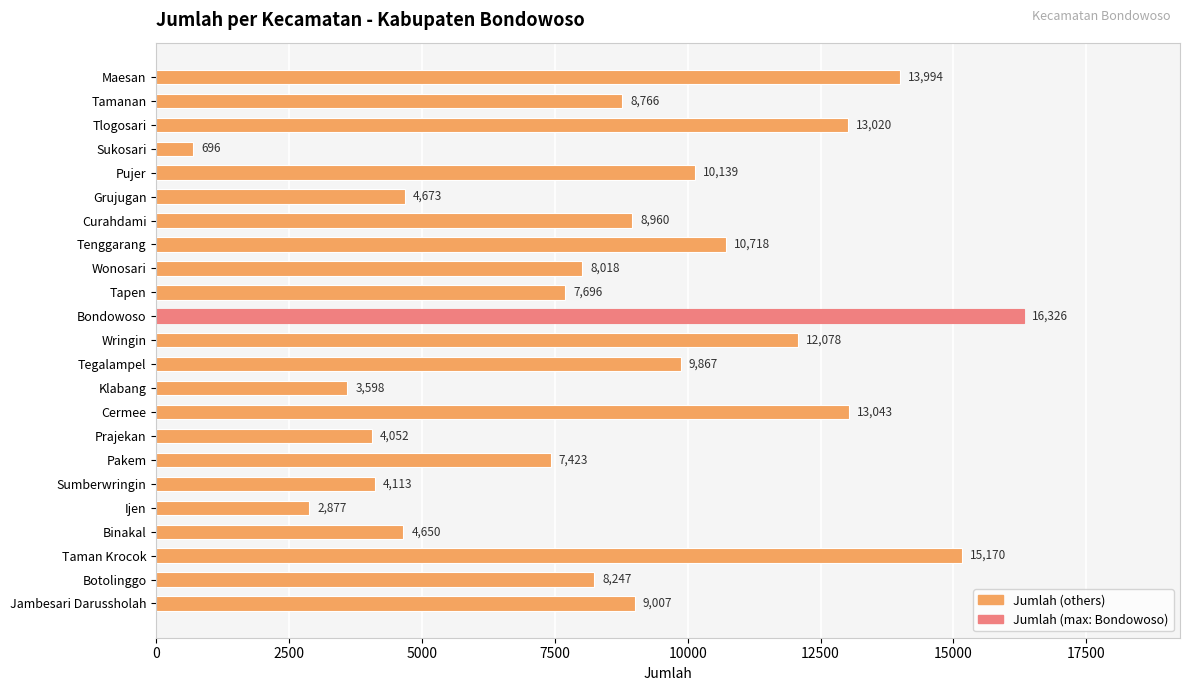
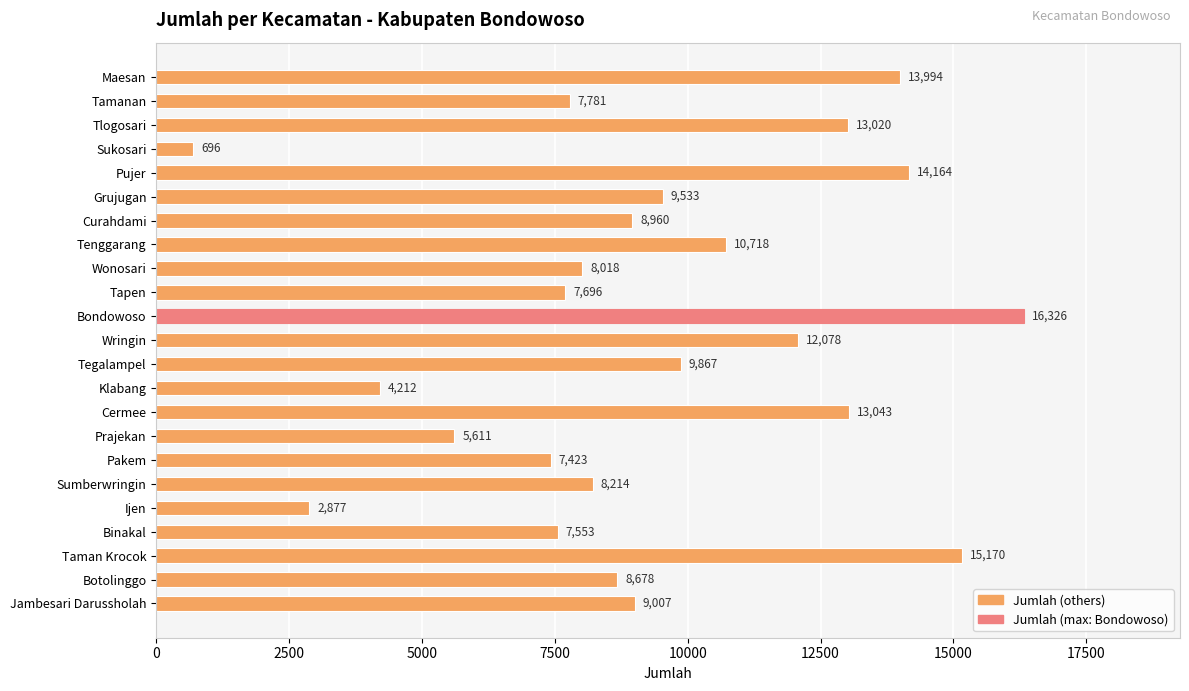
  {
    "Maesan": "13,994",
-   "Tamanan": "8,766",
+   "Tamanan": "7,781",
    "Tlogosari": "13,020",
    "Sukosari": "696",
-   "Pujer": "10,139",
-   "Grujugan": "4,673",
+   "Pujer": "14,164",
+   "Grujugan": "9,533",
    "Curahdami": "8,960",
    "Tenggarang": "10,718",
    "Wonosari": "8,018",
    "Tapen": "7,696",
    "Bondowoso": "16,326",
    "Wringin": "12,078",
    "Tegalampel": "9,867",
-   "Klabang": "3,598",
+   "Klabang": "4,212",
    "Cermee": "13,043",
-   "Prajekan": "4,052",
+   "Prajekan": "5,611",
    "Pakem": "7,423",
-   "Sumberwringin": "4,113",
+   "Sumberwringin": "8,214",
    "Ijen": "2,877",
-   "Binakal": "4,650",
+   "Binakal": "7,553",
    "Taman Krocok": "15,170",
-   "Botolinggo": "8,247",
+   "Botolinggo": "8,678",
    "Jambesari Darussholah": "9,007"
  }
